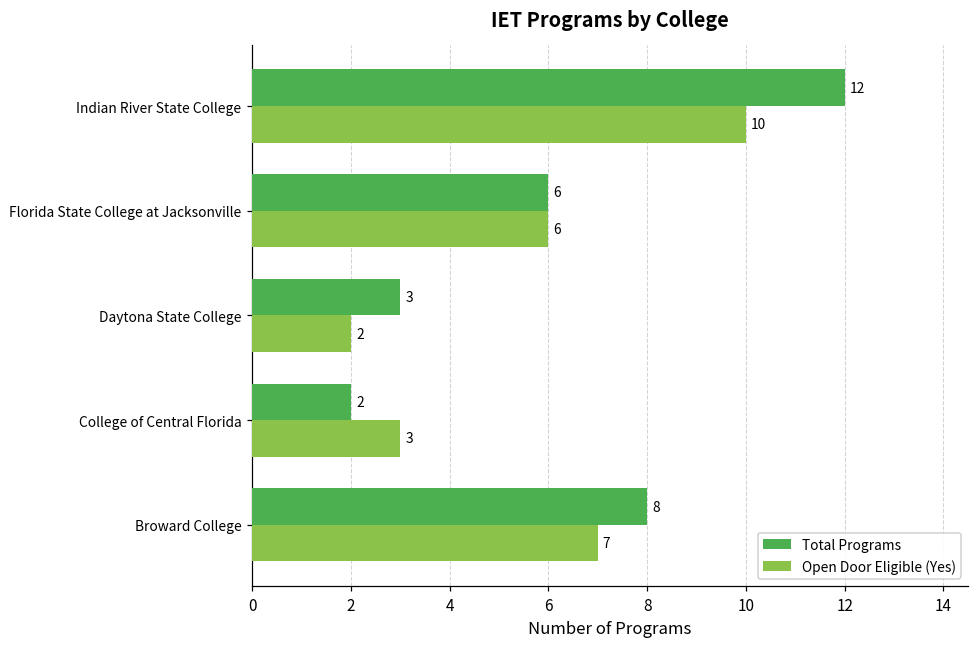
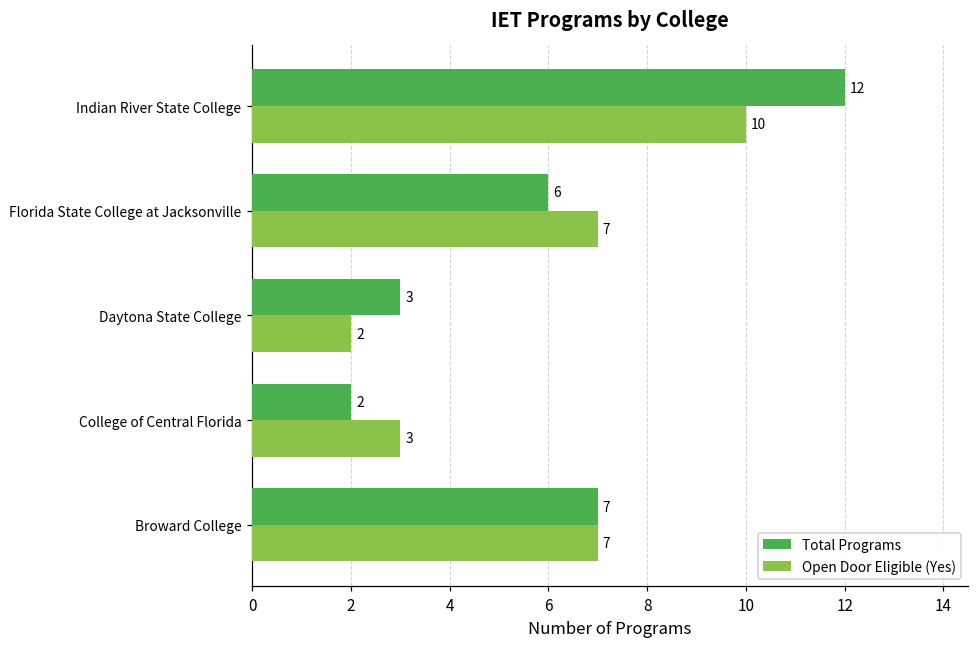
  {
    "Total Programs": {
      "Indian River State College": 12,
      "Florida State College at Jacksonville": 6,
      "Daytona State College": 3,
      "College of Central Florida": 2,
-     "Broward College": 8
+     "Broward College": 7
    },
    "Open Door Eligible (Yes)": {
      "Indian River State College": 10,
-     "Florida State College at Jacksonville": 6,
+     "Florida State College at Jacksonville": 7,
      "Daytona State College": 2,
      "College of Central Florida": 3,
      "Broward College": 7
    }
  }
